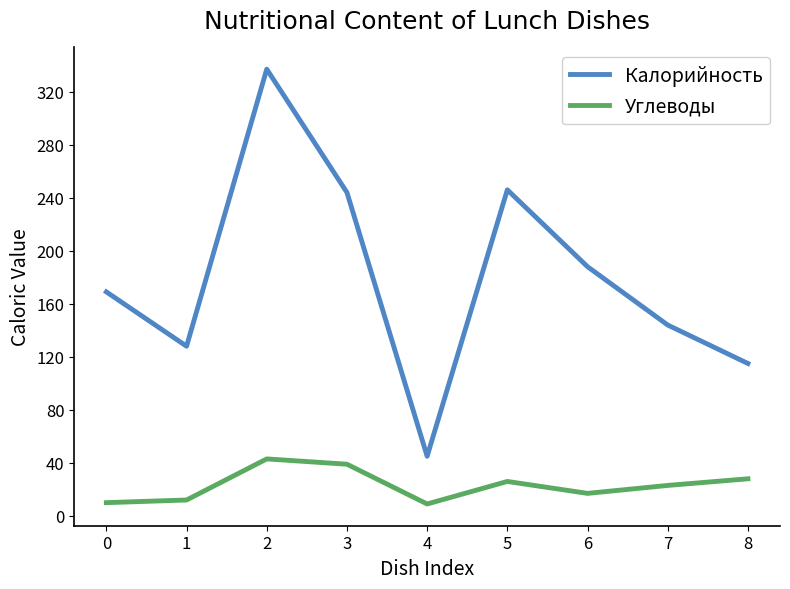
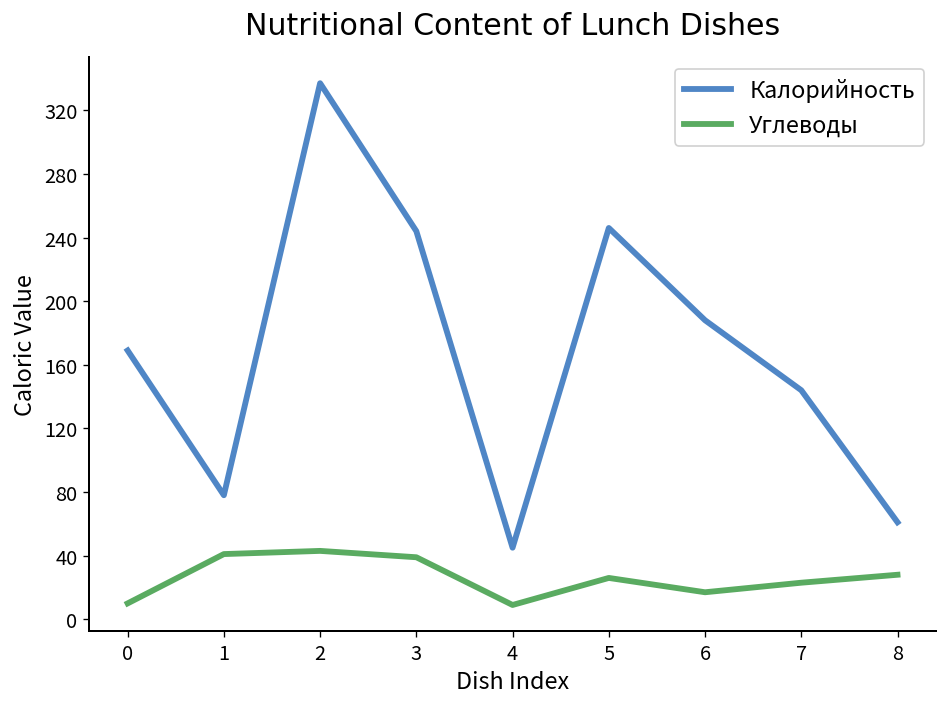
  {
    "Калорийность": {
      "0": 169,
-     "1": 128,
+     "1": 78,
      "2": 337,
      "3": 244,
      "4": 45,
      "5": 246,
      "6": 188,
      "7": 144,
-     "8": 115
+     "8": 61
    },
    "Углеводы": {
      "0": 10,
-     "1": 12,
+     "1": 41,
      "2": 43,
      "3": 39,
      "4": 9,
      "5": 26,
      "6": 17,
      "7": 23,
      "8": 28
    }
  }
